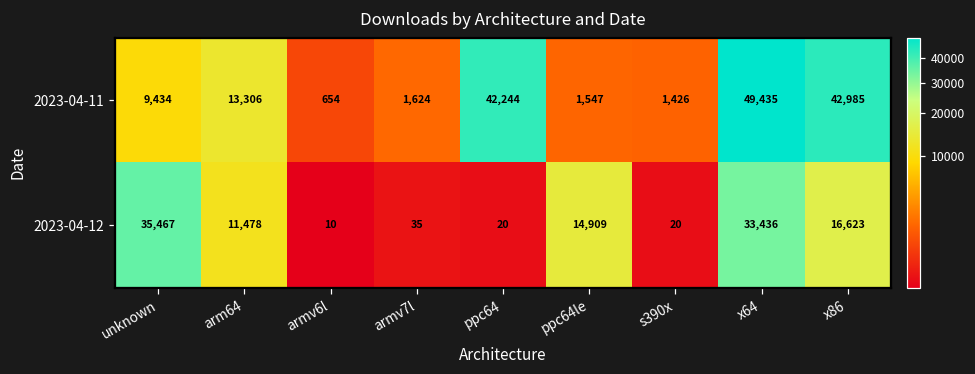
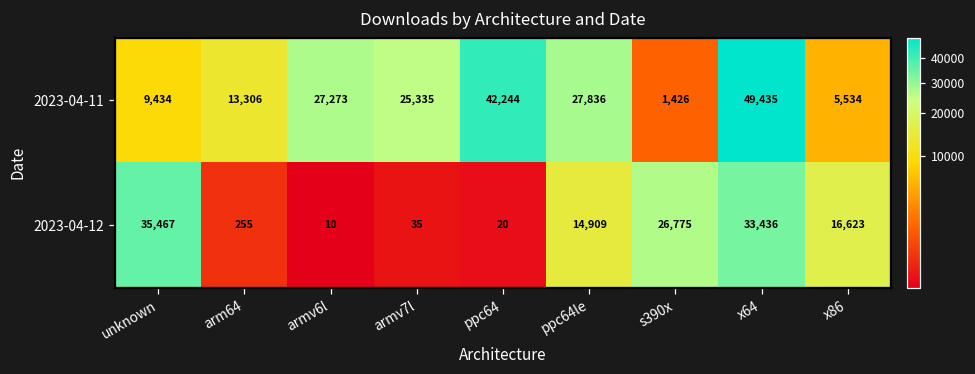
  {
    "2023-04-11": {
      "unknown": "9,434",
      "arm64": "13,306",
-     "armv6l": "654",
-     "armv7l": "1,624",
+     "armv6l": "27,273",
+     "armv7l": "25,335",
      "ppc64": "42,244",
-     "ppc64le": "1,547",
+     "ppc64le": "27,836",
      "s390x": "1,426",
      "x64": "49,435",
-     "x86": "42,985"
+     "x86": "5,534"
    },
    "2023-04-12": {
      "unknown": "35,467",
-     "arm64": "11,478",
+     "arm64": "255",
      "armv6l": "10",
      "armv7l": "35",
      "ppc64": "20",
      "ppc64le": "14,909",
-     "s390x": "20",
+     "s390x": "26,775",
      "x64": "33,436",
      "x86": "16,623"
    }
  }
